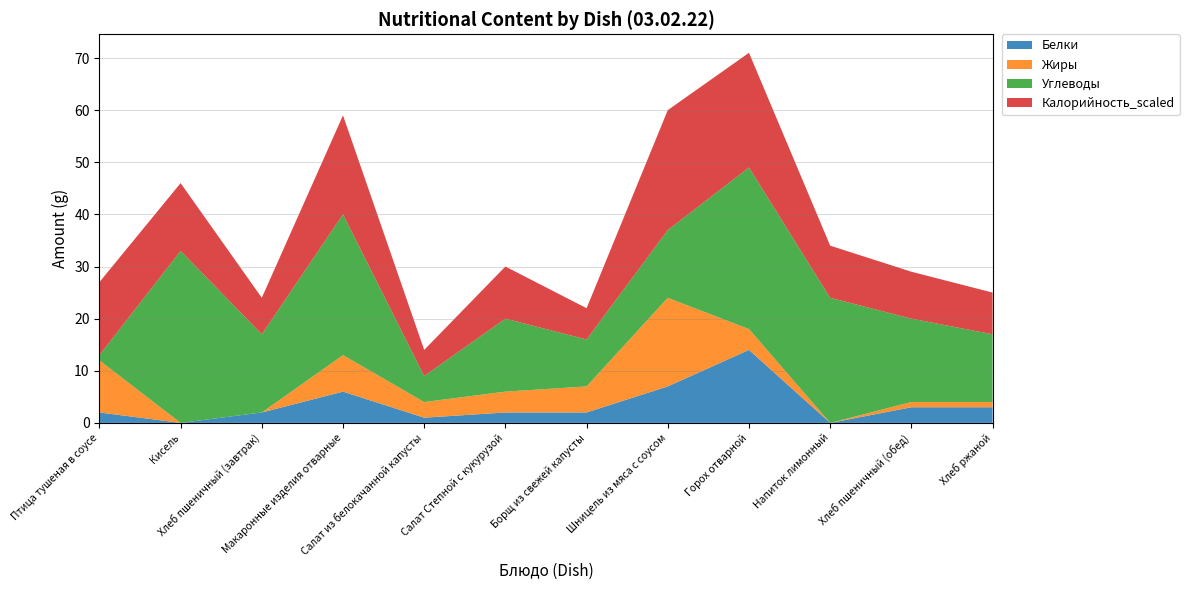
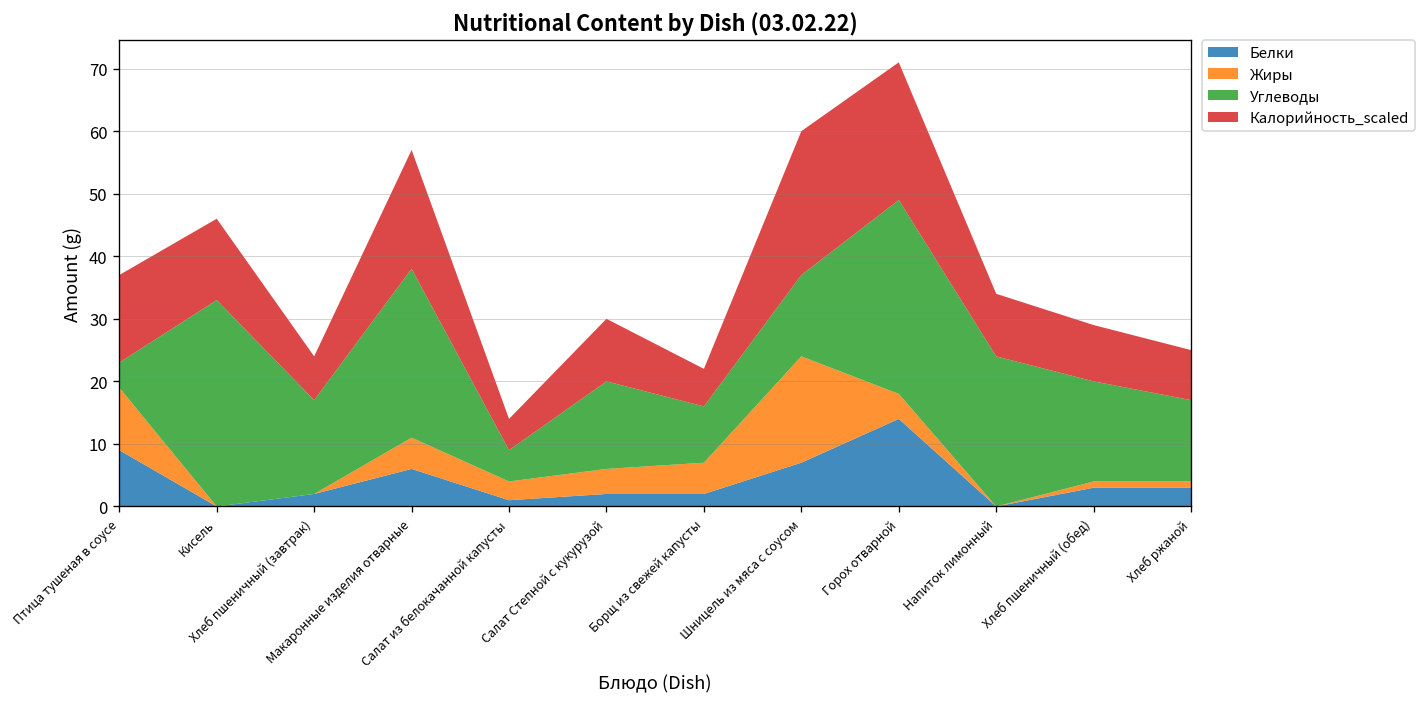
  {
    "Белки": {
-     "Птица тушеная в соусе": 2,
+     "Птица тушеная в соусе": 9,
      "Макаронные изделия отварные": 6,
      "Салат из белокачанной капусты": 1,
      "Салат Степной с кукурузой": 2,
      "Борщ из свежей капусты": 2,
      "Шницель из мяса с соусом": 7,
      "Горох отварной": 14,
      "Хлеб пшеничный (обед)": 3,
      "Хлеб ржаной": 3
    },
    "Жиры": {
      "Птица тушеная в соусе": 10,
-     "Макаронные изделия отварные": 7,
+     "Макаронные изделия отварные": 5,
      "Салат из белокачанной капусты": 3,
      "Салат Степной с кукурузой": 4,
      "Борщ из свежей капусты": 5,
      "Шницель из мяса с соусом": 17,
      "Горох отварной": 4,
      "Хлеб пшеничный (обед)": 1,
      "Хлеб ржаной": 1
    },
    "Углеводы": {
-     "Птица тушеная в соусе": 1,
+     "Птица тушеная в соусе": 4,
      "Кисель": 33,
      "Хлеб пшеничный (завтрак)": 15,
      "Макаронные изделия отварные": 27,
      "Салат из белокачанной капусты": 5,
      "Салат Степной с кукурузой": 14,
      "Борщ из свежей капусты": 9,
      "Шницель из мяса с соусом": 13,
      "Горох отварной": 31,
      "Напиток лимонный": 24,
      "Хлеб пшеничный (обед)": 16,
      "Хлеб ржаной": 13
    },
    "Калорийность_scaled": {
      "Птица тушеная в соусе": 14,
      "Кисель": 13,
      "Хлеб пшеничный (завтрак)": 7,
      "Макаронные изделия отварные": 19,
      "Салат из белокачанной капусты": 5,
      "Салат Степной с кукурузой": 10,
      "Борщ из свежей капусты": 6,
      "Шницель из мяса с соусом": 23,
      "Горох отварной": 22,
      "Напиток лимонный": 10,
      "Хлеб пшеничный (обед)": 9,
      "Хлеб ржаной": 8
    }
  }
